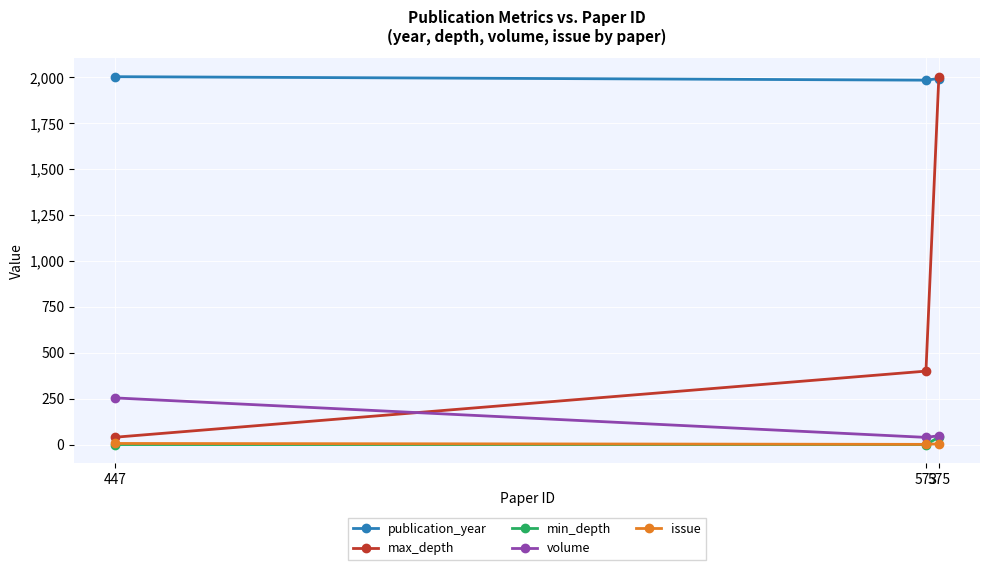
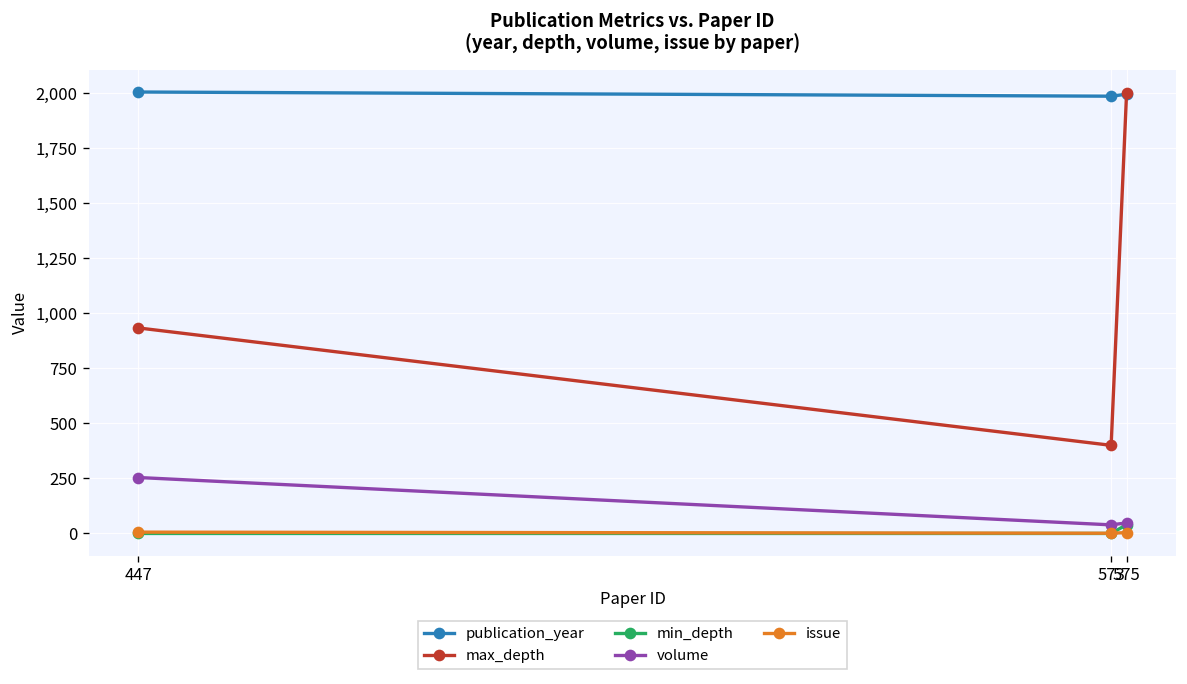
  {
    "publication_year": {
      "447": "2,000"
    },
    "max_depth": {
-     "447": "40"
+     "447": "930"
    },
    "volume": {
      "447": "250"
    }
  }
